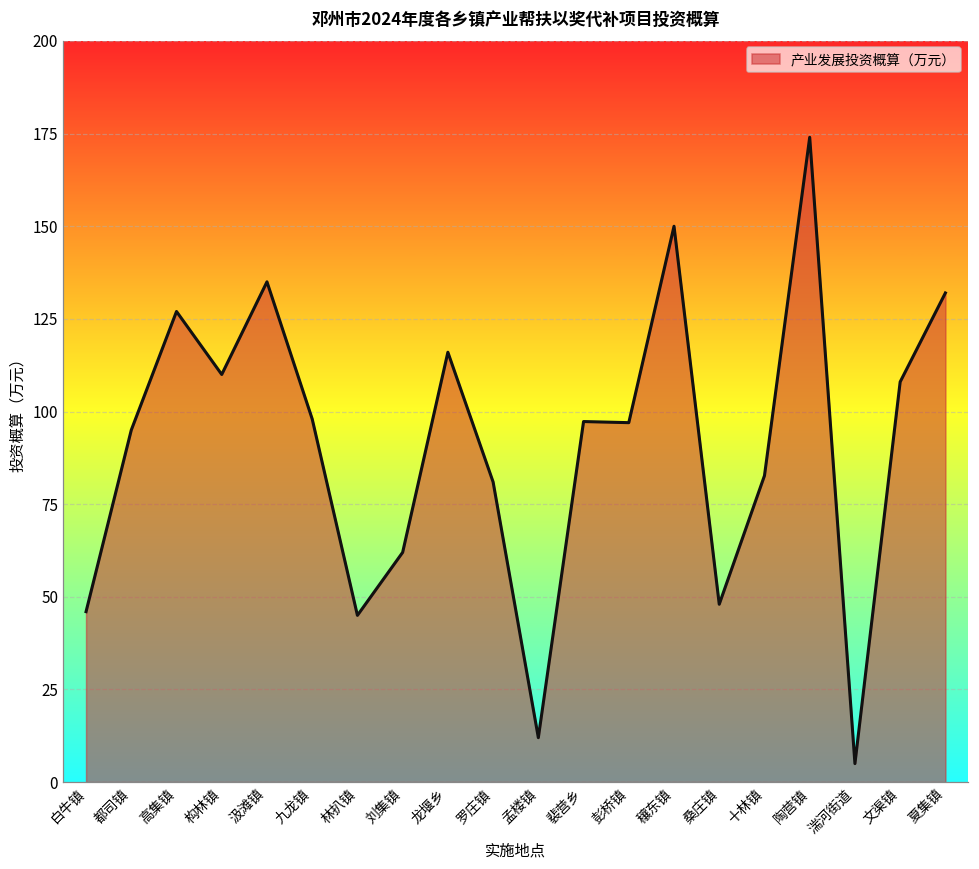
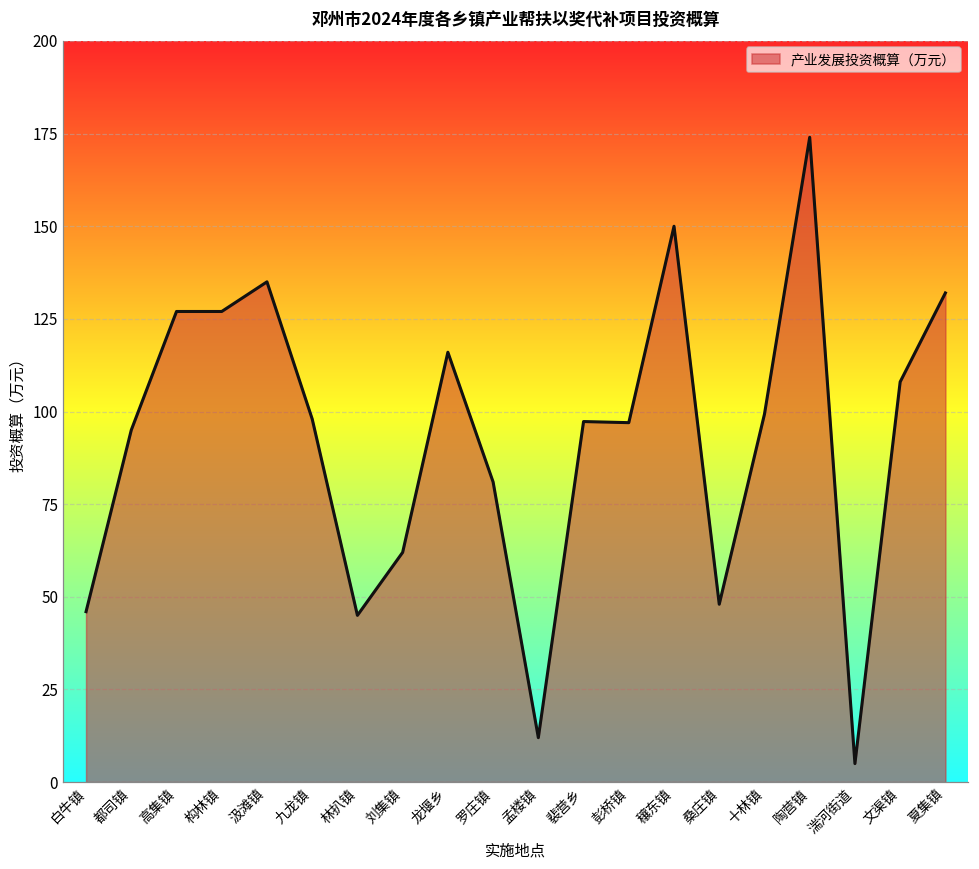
  {
    "白牛镇": 46,
    "都司镇": 95,
    "高集镇": 127,
-   "构林镇": 110,
+   "构林镇": 127,
    "汲滩镇": 135,
    "九龙镇": 98,
    "林扒镇": 45,
    "刘集镇": 62,
    "龙堰乡": 116,
    "罗庄镇": 81,
    "孟楼镇": 12,
    "裴营乡": 97,
    "彭桥镇": 97,
    "穰东镇": 150,
    "桑庄镇": 48,
-   "十林镇": 83,
+   "十林镇": 99,
    "陶营镇": 174,
    "湍河街道": 5,
    "文渠镇": 108,
    "夏集镇": 132
  }
